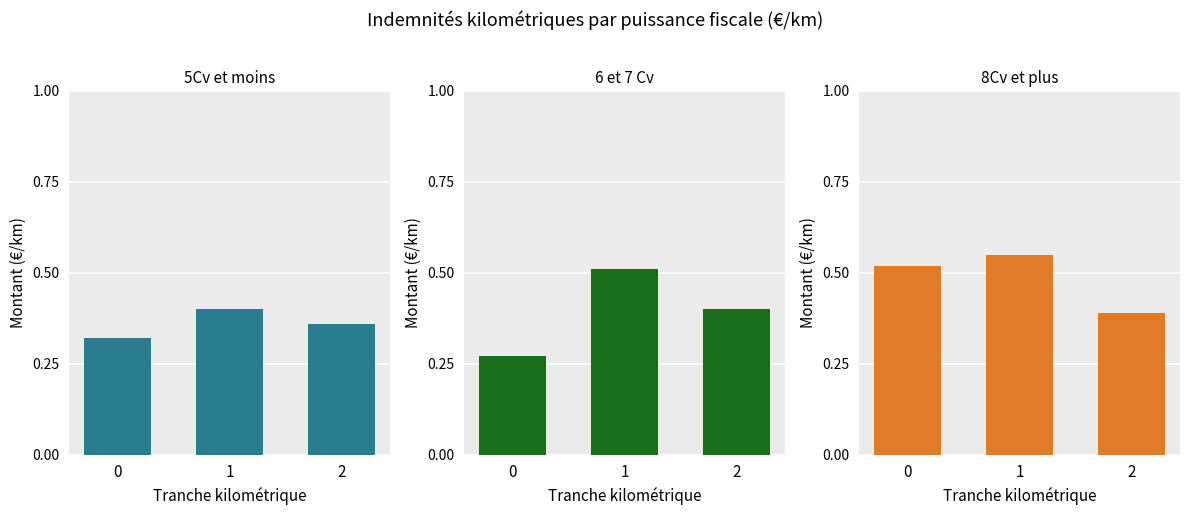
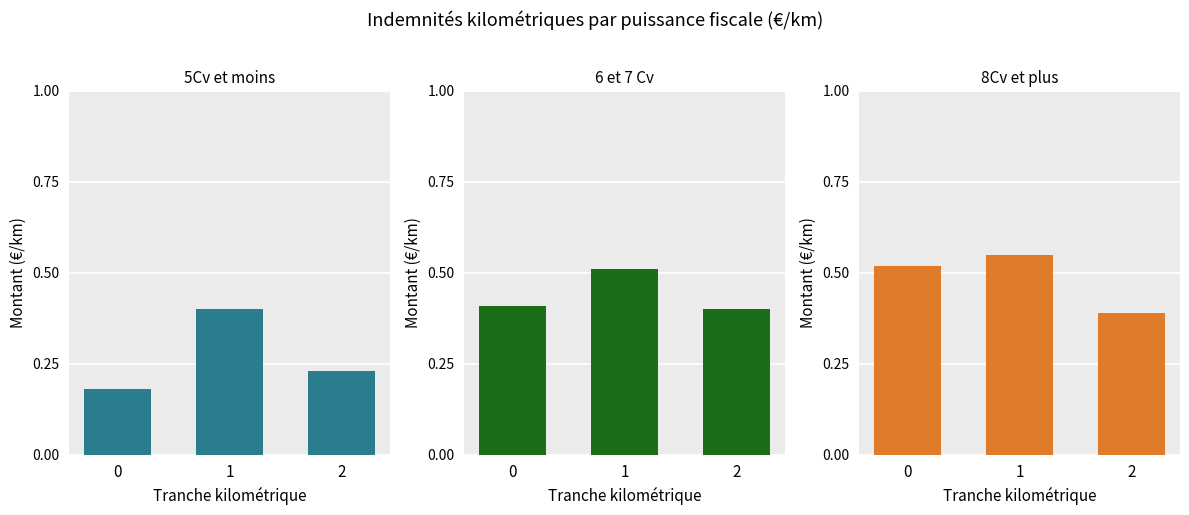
  {
    "5Cv et moins": {
-     "0": 0.32,
+     "0": 0.18,
      "1": 0.40,
-     "2": 0.36
+     "2": 0.23
    },
    "6 et 7 Cv": {
-     "0": 0.27,
+     "0": 0.41,
      "1": 0.51,
      "2": 0.40
    },
    "8Cv et plus": {
      "0": 0.52,
      "1": 0.55,
      "2": 0.39
    }
  }
